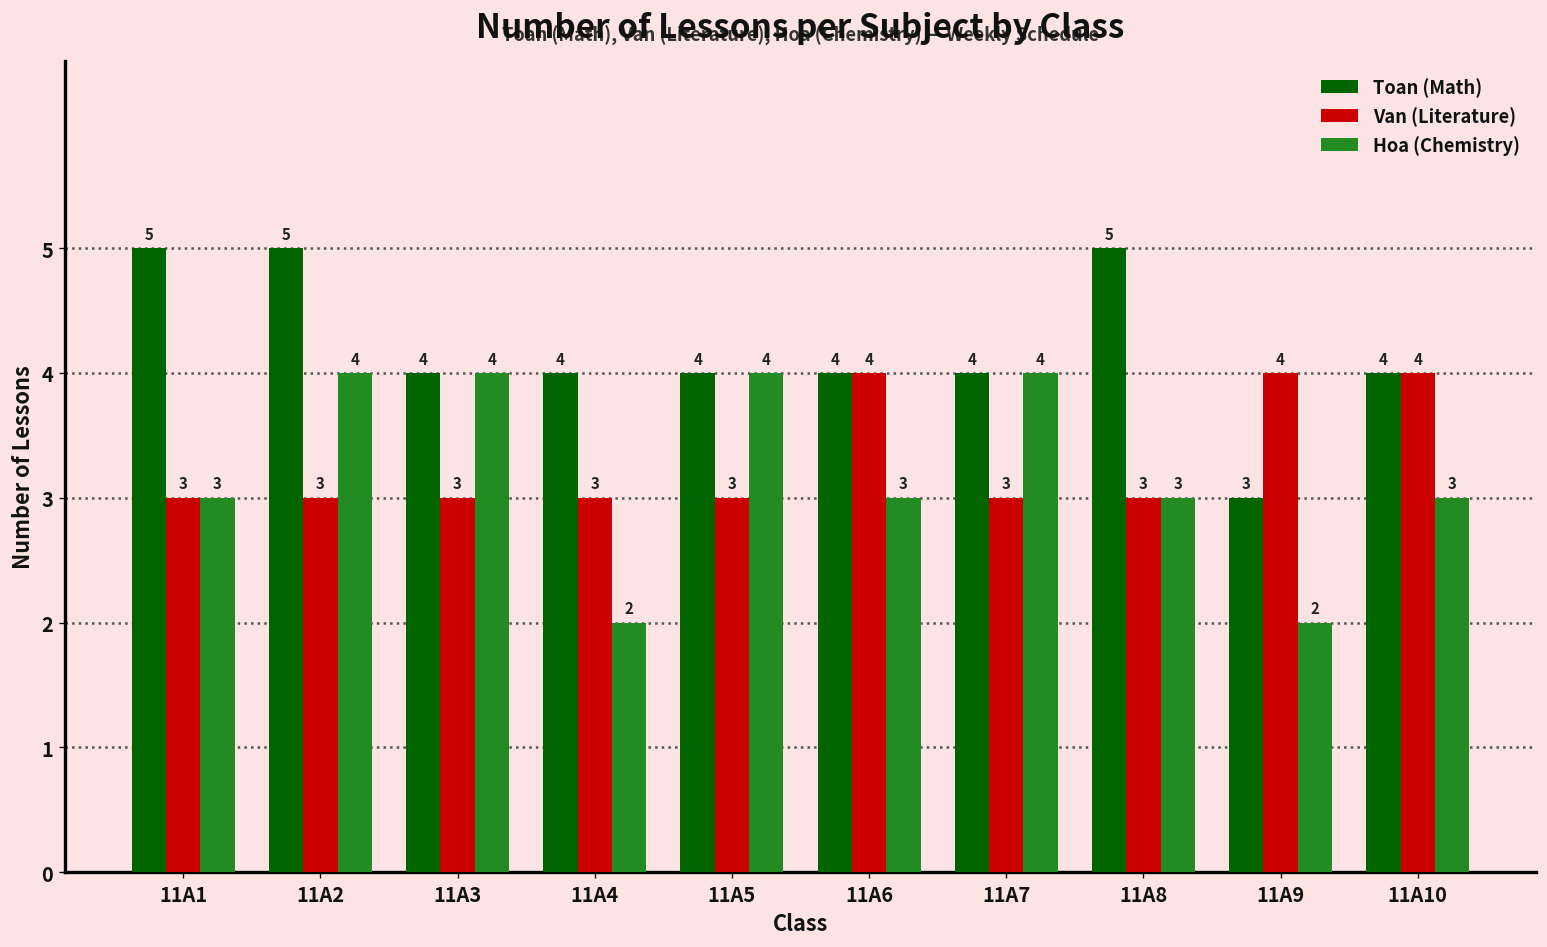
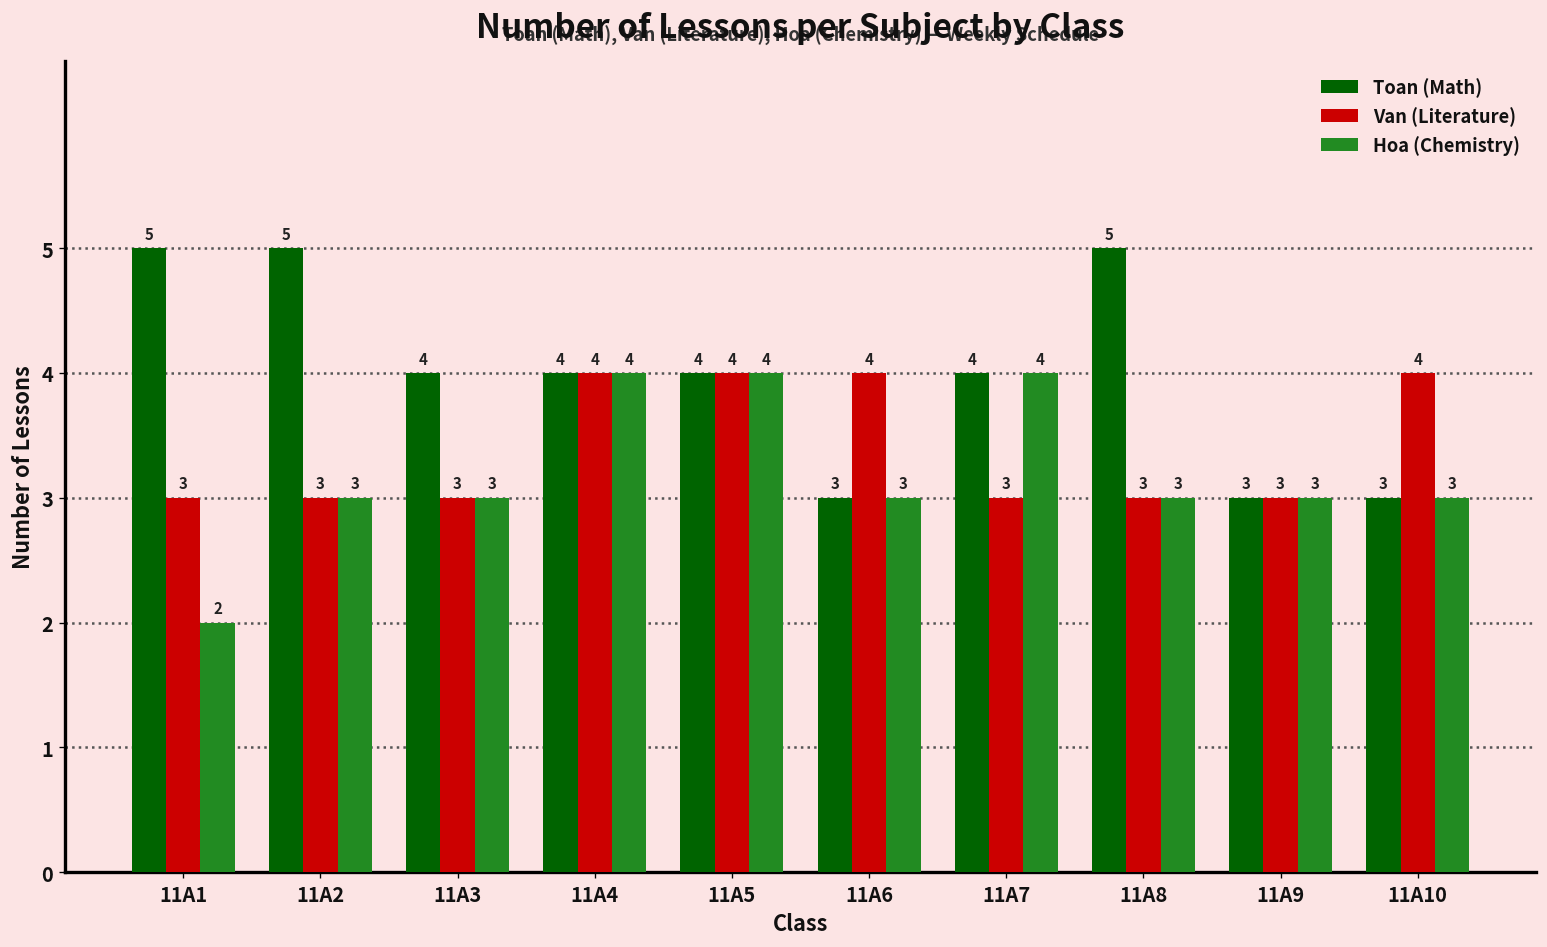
  {
    "Toan (Math)": {
      "11A1": 5,
      "11A2": 5,
      "11A3": 4,
      "11A4": 4,
      "11A5": 4,
-     "11A6": 4,
+     "11A6": 3,
      "11A7": 4,
      "11A8": 5,
      "11A9": 3,
-     "11A10": 4
+     "11A10": 3
    },
    "Van (Literature)": {
      "11A1": 3,
      "11A2": 3,
      "11A3": 3,
-     "11A4": 3,
-     "11A5": 3,
+     "11A4": 4,
+     "11A5": 4,
      "11A6": 4,
      "11A7": 3,
      "11A8": 3,
-     "11A9": 4,
+     "11A9": 3,
      "11A10": 4
    },
    "Hoa (Chemistry)": {
-     "11A1": 3,
-     "11A2": 4,
-     "11A3": 4,
-     "11A4": 2,
+     "11A1": 2,
+     "11A2": 3,
+     "11A3": 3,
+     "11A4": 4,
      "11A5": 4,
      "11A6": 3,
      "11A7": 4,
      "11A8": 3,
-     "11A9": 2,
+     "11A9": 3,
      "11A10": 3
    }
  }
